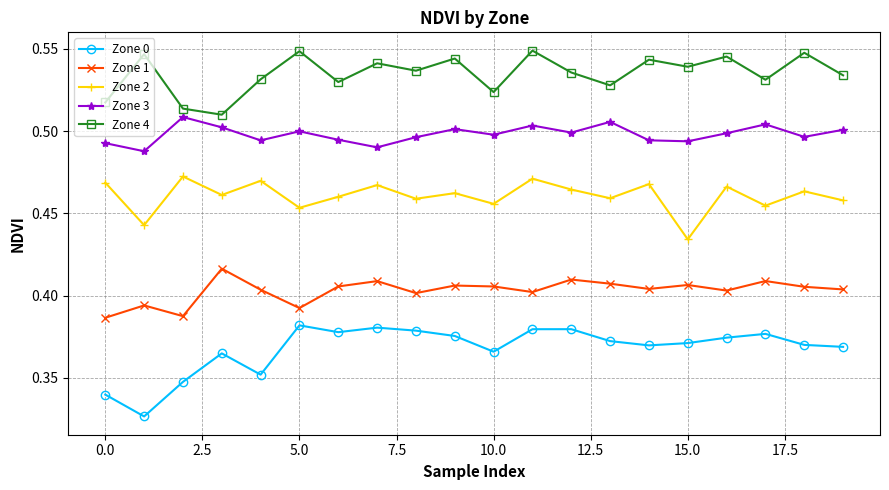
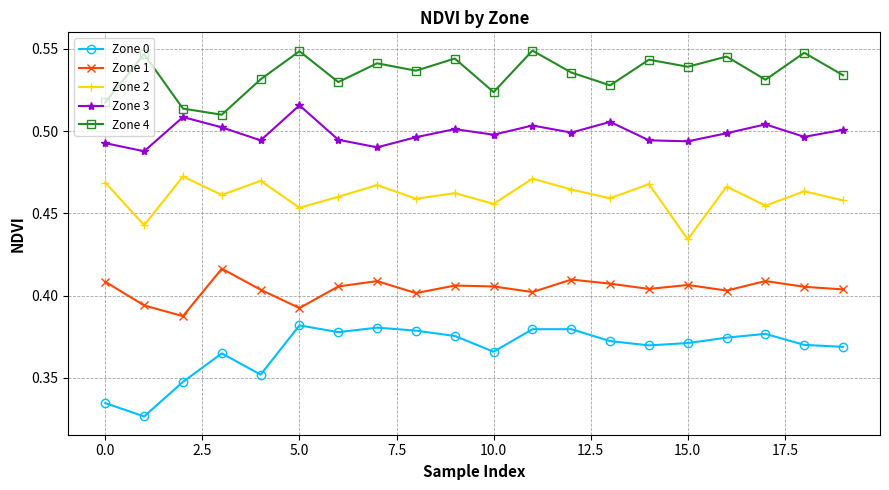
  {
    "Zone 0": {
-     "0.0": 0.340,
+     "0.0": 0.335,
      "5.0": 0.382,
      "10.0": 0.366,
      "15.0": 0.371
    },
    "Zone 1": {
-     "0.0": 0.387,
+     "0.0": 0.408,
      "5.0": 0.392,
      "10.0": 0.406,
      "15.0": 0.407
    },
    "Zone 2": {
      "0.0": 0.469,
      "5.0": 0.453,
      "10.0": 0.456,
      "15.0": 0.434
    },
    "Zone 3": {
      "0.0": 0.493,
-     "5.0": 0.500,
+     "5.0": 0.516,
      "10.0": 0.498,
      "15.0": 0.494
    },
    "Zone 4": {
      "5.0": 0.549,
      "10.0": 0.524,
      "15.0": 0.539
    }
  }
